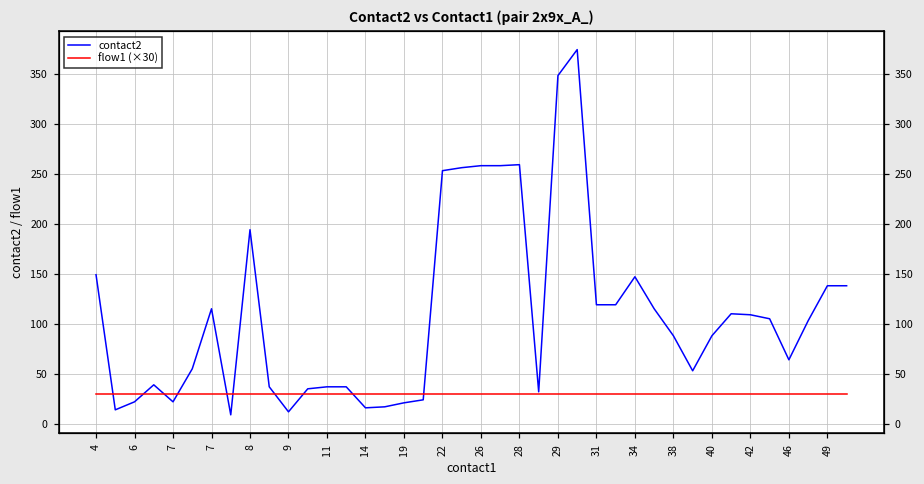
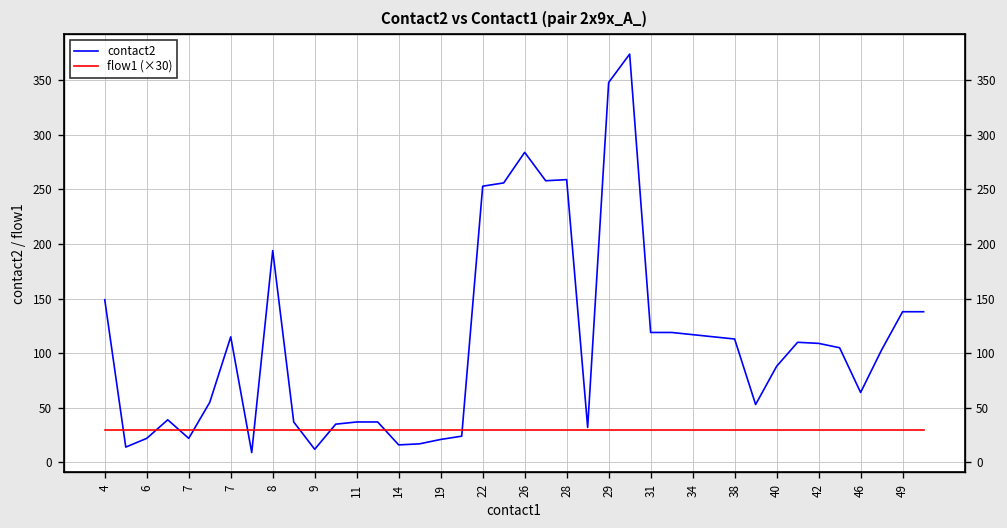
  {
    "contact2": {
      "4": 150,
      "6": 20,
      "8": 190,
      "14": 20,
      "22": 250,
-     "26": 260,
+     "26": 280,
      "28": 260,
-     "34": 150,
-     "38": 90,
+     "34": 120,
+     "38": 110,
      "40": 90,
      "42": 110,
      "46": 60,
      "49": 140
    },
    "flow1 (×30)": {
      "4": 30,
      "6": 30,
      "8": 30,
      "14": 30,
      "22": 30,
      "26": 30,
      "28": 30,
      "34": 30,
      "38": 30,
      "40": 30,
      "42": 30,
      "46": 30,
      "49": 30
    }
  }
